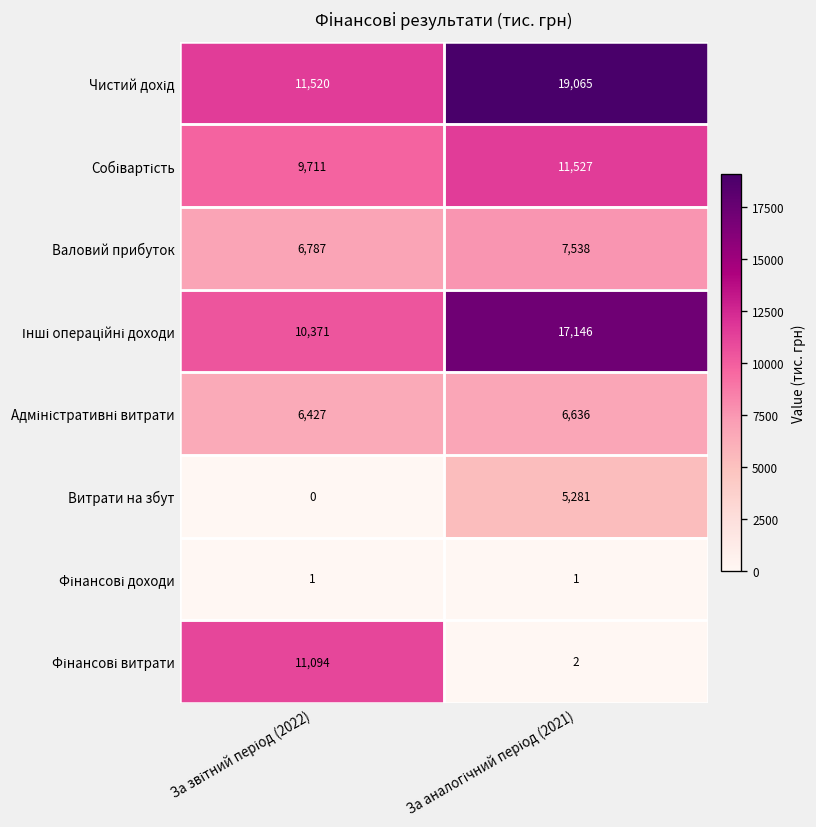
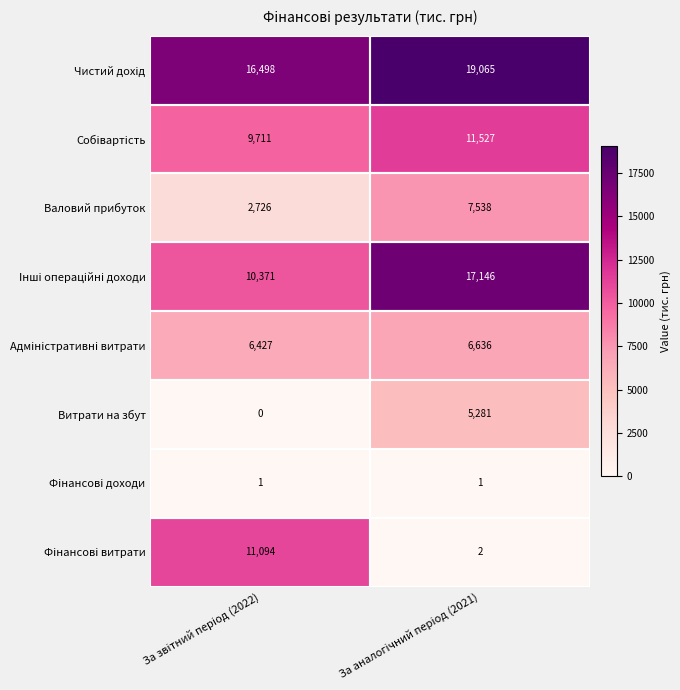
  {
    "Чистий дохід": {
-     "За звітний період (2022)": "11,520",
+     "За звітний період (2022)": "16,498",
      "За аналогічний період (2021)": "19,065"
    },
    "Собівартість": {
      "За звітний період (2022)": "9,711",
      "За аналогічний період (2021)": "11,527"
    },
    "Валовий прибуток": {
-     "За звітний період (2022)": "6,787",
+     "За звітний період (2022)": "2,726",
      "За аналогічний період (2021)": "7,538"
    },
    "Інші операційні доходи": {
      "За звітний період (2022)": "10,371",
      "За аналогічний період (2021)": "17,146"
    },
    "Адміністративні витрати": {
      "За звітний період (2022)": "6,427",
      "За аналогічний період (2021)": "6,636"
    },
    "Витрати на збут": {
      "За звітний період (2022)": "0",
      "За аналогічний період (2021)": "5,281"
    },
    "Фінансові доходи": {
      "За звітний період (2022)": "1",
      "За аналогічний період (2021)": "1"
    },
    "Фінансові витрати": {
      "За звітний період (2022)": "11,094",
      "За аналогічний період (2021)": "2"
    }
  }
